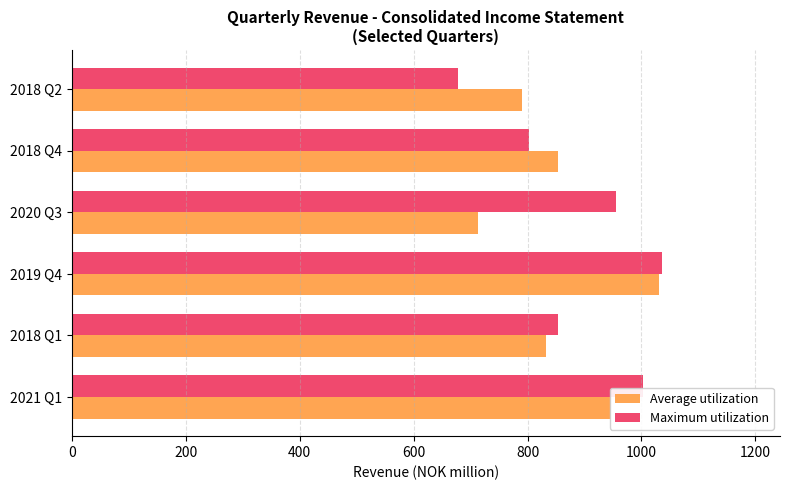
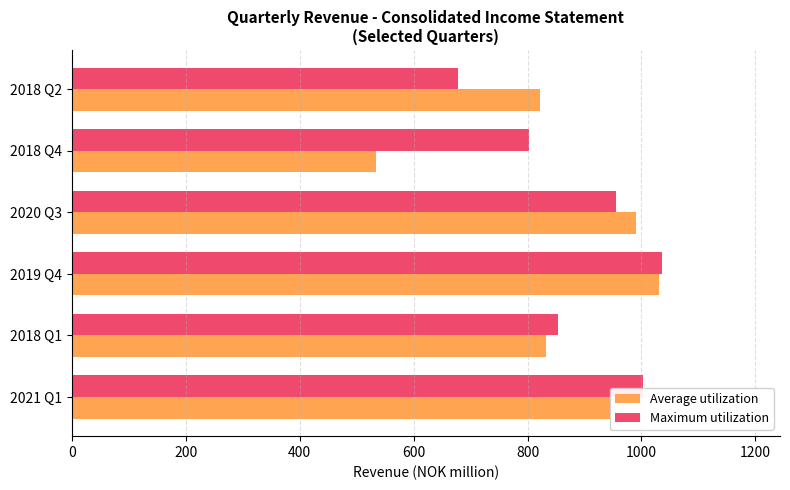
  {
    "Average utilization": {
-     "2018 Q2": 790,
-     "2018 Q4": 850,
-     "2020 Q3": 710,
+     "2018 Q2": 820,
+     "2018 Q4": 530,
+     "2020 Q3": 990,
      "2019 Q4": 1030,
      "2018 Q1": 830
    },
    "Maximum utilization": {
      "2018 Q2": 680,
      "2018 Q4": 800,
      "2020 Q3": 960,
      "2019 Q4": 1040,
      "2018 Q1": 850,
      "2021 Q1": 1000
    }
  }
